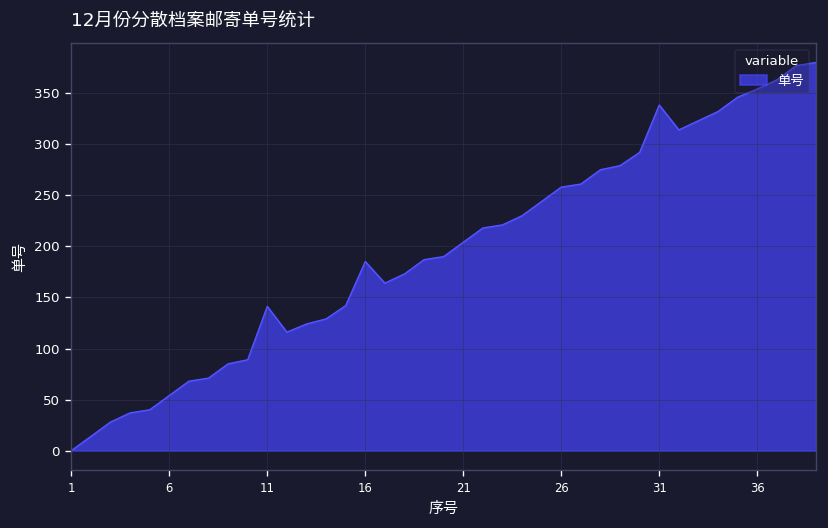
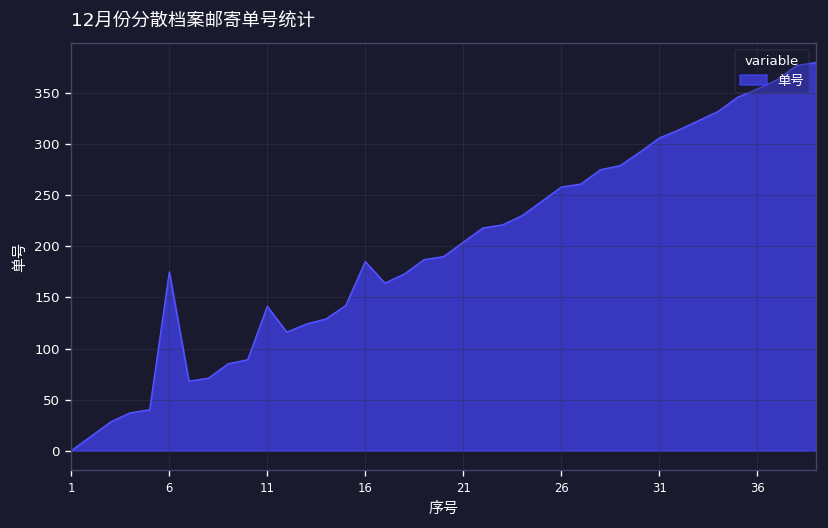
  {
    "1": 0,
-   "6": 50,
+   "6": 170,
    "11": 140,
    "16": 190,
    "21": 200,
    "26": 260,
-   "31": 340
+   "31": 310
  }
